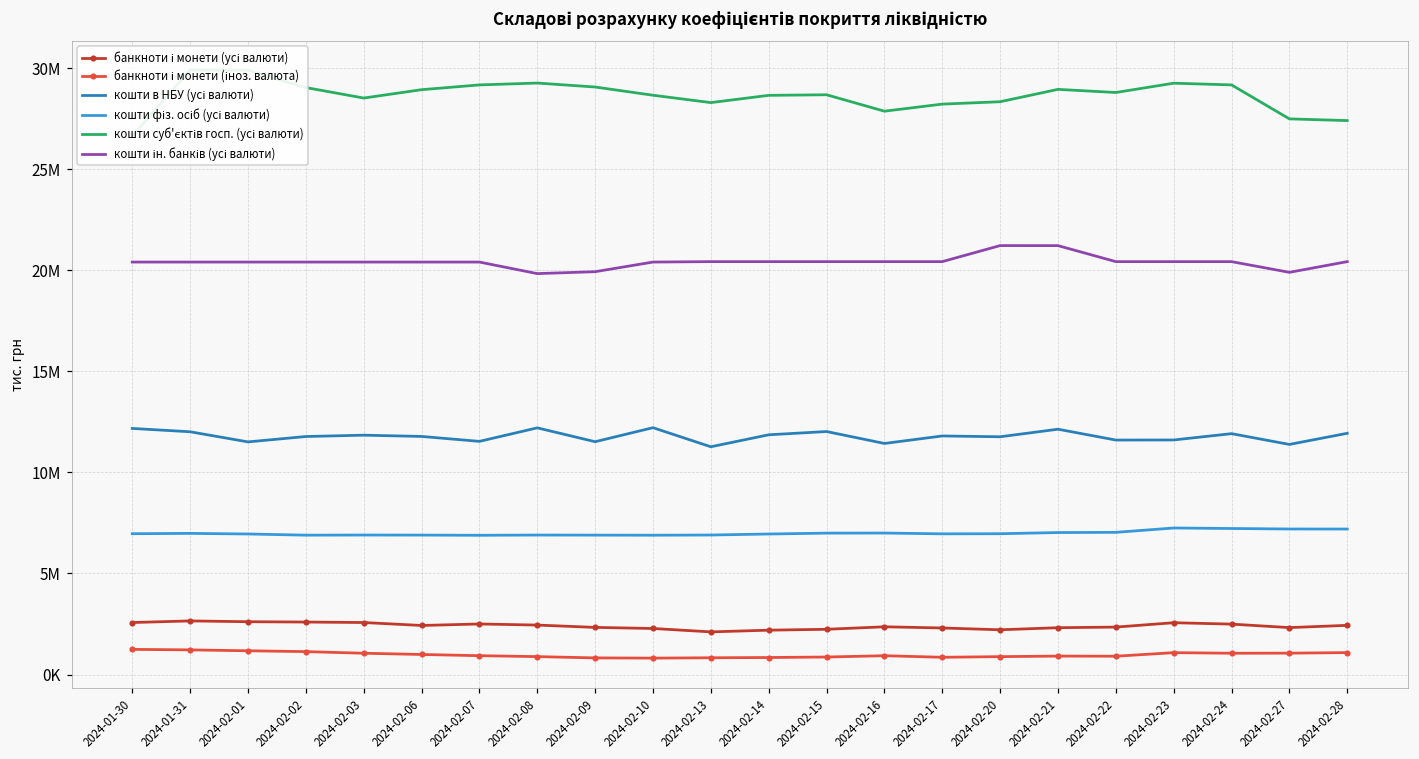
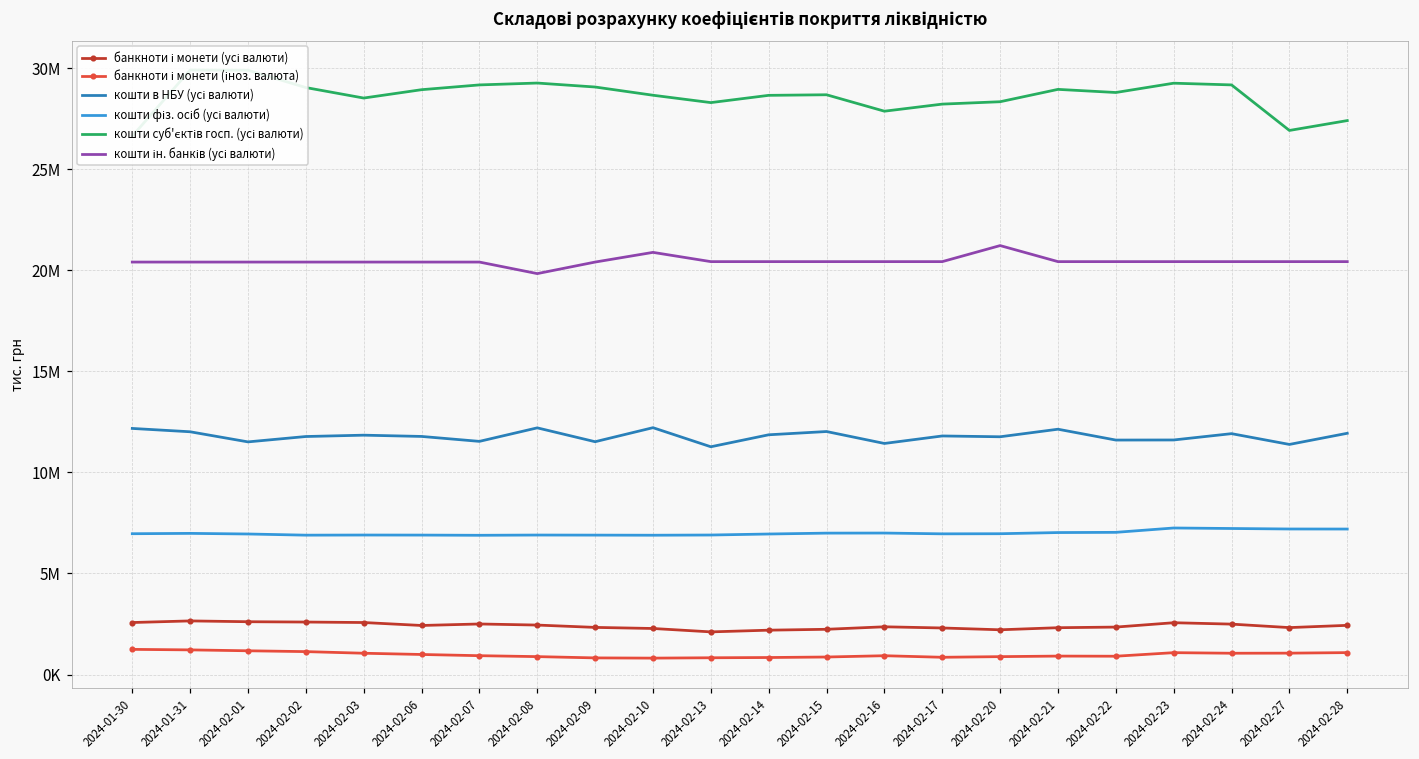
  {
    "кошти суб'єктів госп. (усі валюти)": {
      "2024-02-03": 28500000,
      "2024-02-06": 28900000,
      "2024-02-07": 29200000,
      "2024-02-08": 29300000,
      "2024-02-09": 29100000,
      "2024-02-10": 28700000,
      "2024-02-13": 28300000,
      "2024-02-14": 28700000,
      "2024-02-15": 28700000,
      "2024-02-16": 27900000,
      "2024-02-17": 28200000,
      "2024-02-20": 28300000,
      "2024-02-21": 29000000,
      "2024-02-22": 28800000,
      "2024-02-23": 29300000,
      "2024-02-24": 29200000,
-     "2024-02-27": 27500000,
+     "2024-02-27": 26900000,
      "2024-02-28": 27400000
    },
    "кошти ін. банків (усі валюти)": {
      "2024-01-30": 20400000,
      "2024-01-31": 20400000,
      "2024-02-01": 20400000,
      "2024-02-02": 20400000,
      "2024-02-03": 20400000,
      "2024-02-06": 20400000,
      "2024-02-07": 20400000,
      "2024-02-08": 19800000,
-     "2024-02-09": 19900000,
-     "2024-02-10": 20400000,
+     "2024-02-09": 20400000,
+     "2024-02-10": 20900000,
      "2024-02-13": 20400000,
      "2024-02-14": 20400000,
      "2024-02-15": 20400000,
      "2024-02-16": 20400000,
      "2024-02-17": 20400000,
      "2024-02-20": 21200000,
-     "2024-02-21": 21200000,
+     "2024-02-21": 20400000,
      "2024-02-22": 20400000,
      "2024-02-23": 20400000,
      "2024-02-24": 20400000,
-     "2024-02-27": 19900000,
+     "2024-02-27": 20400000,
      "2024-02-28": 20400000
    }
  }
